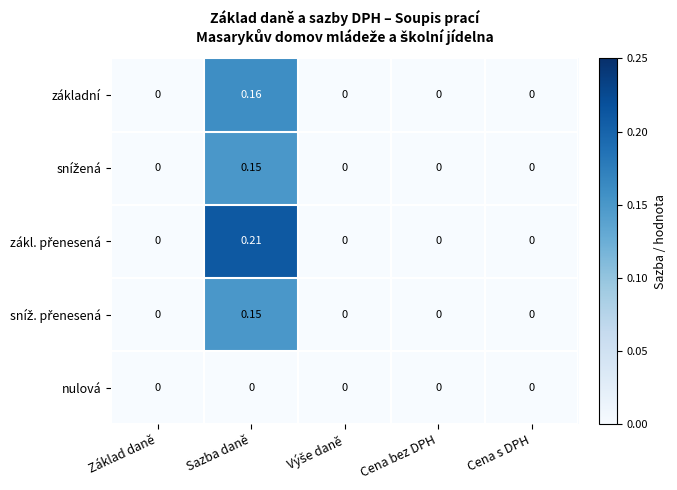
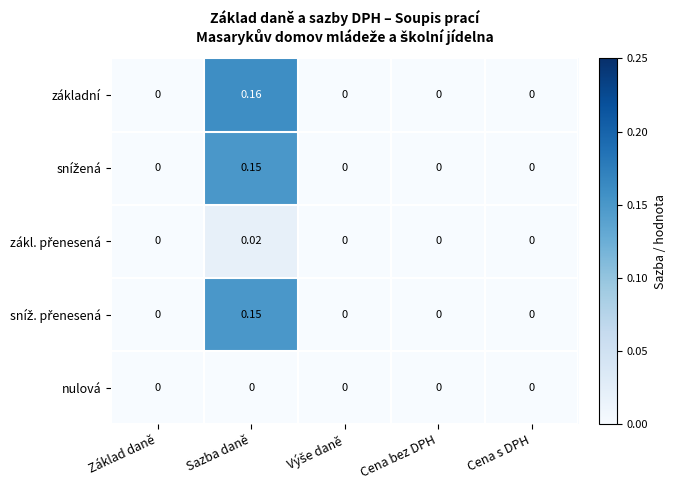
  {
    "základní": {
      "Základ daně": 0,
      "Sazba daně": 0.16,
      "Výše daně": 0,
      "Cena bez DPH": 0,
      "Cena s DPH": 0
    },
    "snížená": {
      "Základ daně": 0,
      "Sazba daně": 0.15,
      "Výše daně": 0,
      "Cena bez DPH": 0,
      "Cena s DPH": 0
    },
    "zákl. přenesená": {
      "Základ daně": 0,
-     "Sazba daně": 0.21,
+     "Sazba daně": 0.02,
      "Výše daně": 0,
      "Cena bez DPH": 0,
      "Cena s DPH": 0
    },
    "sníž. přenesená": {
      "Základ daně": 0,
      "Sazba daně": 0.15,
      "Výše daně": 0,
      "Cena bez DPH": 0,
      "Cena s DPH": 0
    },
    "nulová": {
      "Základ daně": 0,
      "Sazba daně": 0,
      "Výše daně": 0,
      "Cena bez DPH": 0,
      "Cena s DPH": 0
    }
  }
